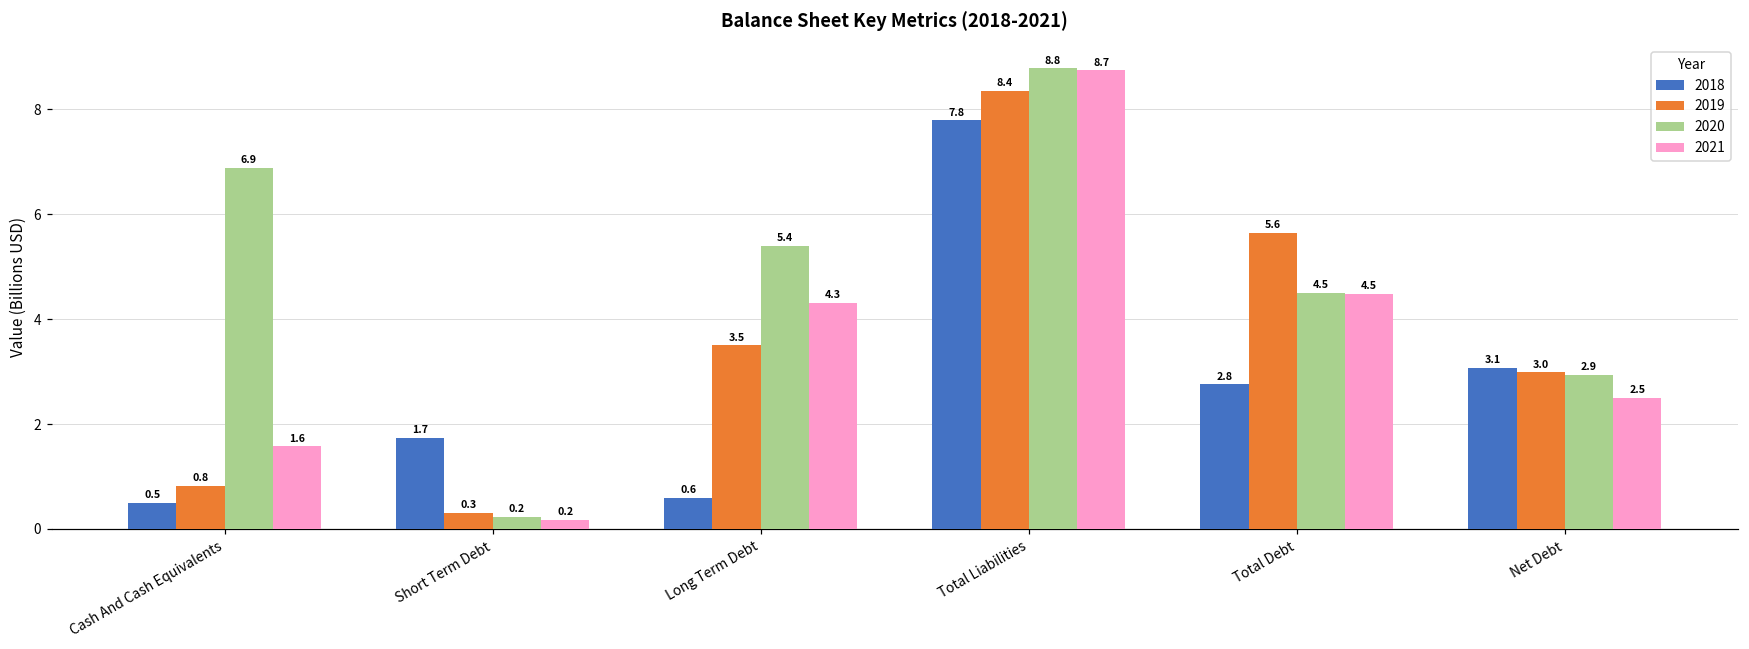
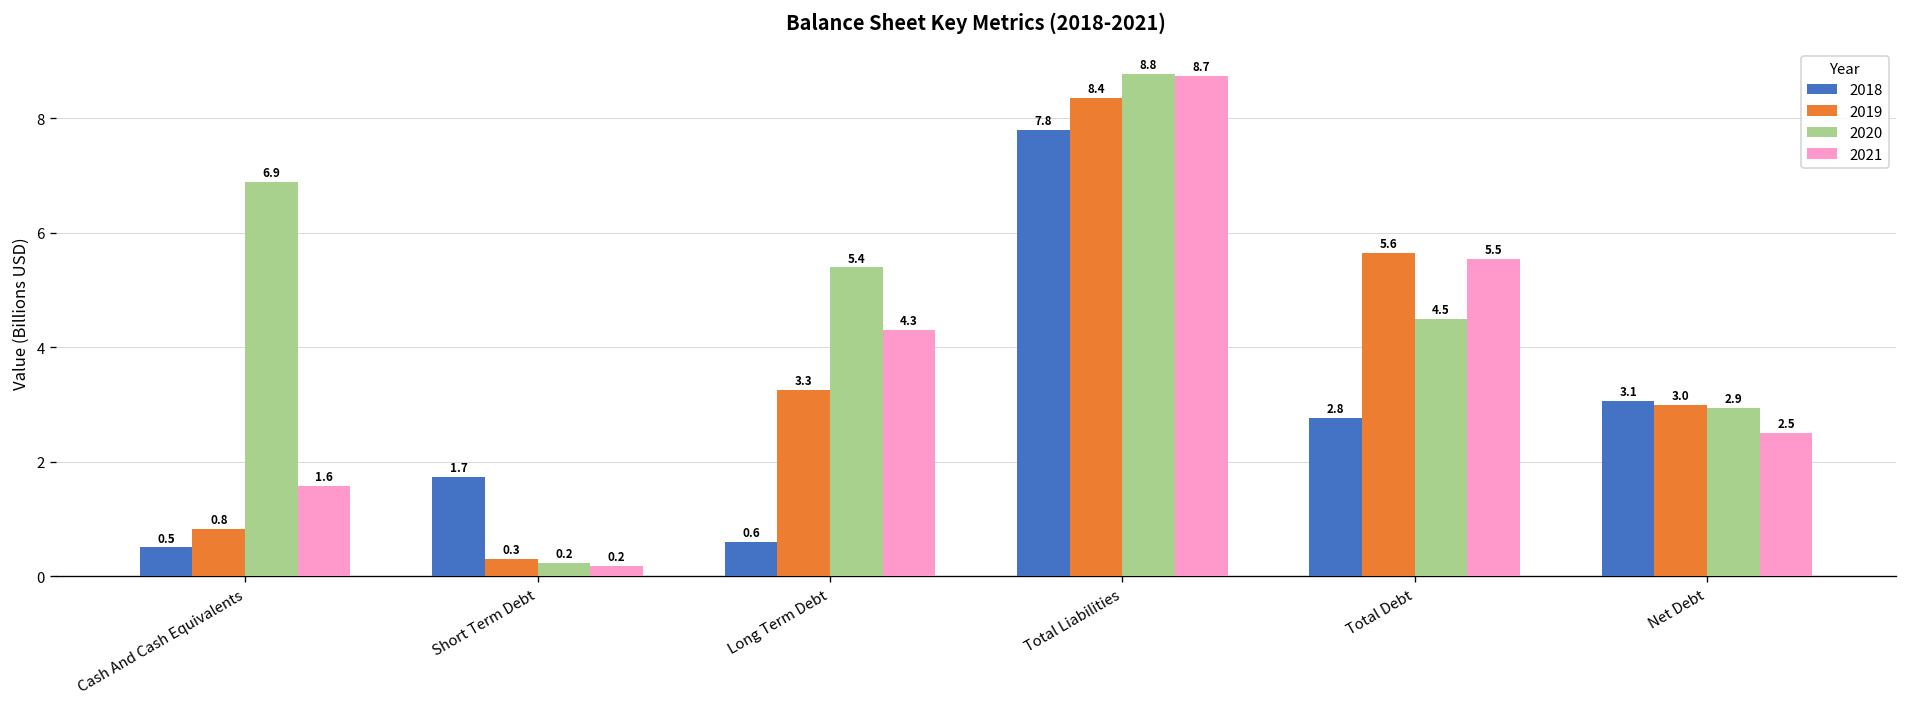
  {
    "2018": {
      "Cash And Cash Equivalents": 0.5,
      "Short Term Debt": 1.7,
      "Long Term Debt": 0.6,
      "Total Liabilities": 7.8,
      "Total Debt": 2.8,
      "Net Debt": 3.1
    },
    "2019": {
      "Cash And Cash Equivalents": 0.8,
      "Short Term Debt": 0.3,
-     "Long Term Debt": 3.5,
+     "Long Term Debt": 3.3,
      "Total Liabilities": 8.4,
      "Total Debt": 5.6,
      "Net Debt": 3.0
    },
    "2020": {
      "Cash And Cash Equivalents": 6.9,
      "Short Term Debt": 0.2,
      "Long Term Debt": 5.4,
      "Total Liabilities": 8.8,
      "Total Debt": 4.5,
      "Net Debt": 2.9
    },
    "2021": {
      "Cash And Cash Equivalents": 1.6,
      "Short Term Debt": 0.2,
      "Long Term Debt": 4.3,
      "Total Liabilities": 8.7,
-     "Total Debt": 4.5,
+     "Total Debt": 5.5,
      "Net Debt": 2.5
    }
  }
